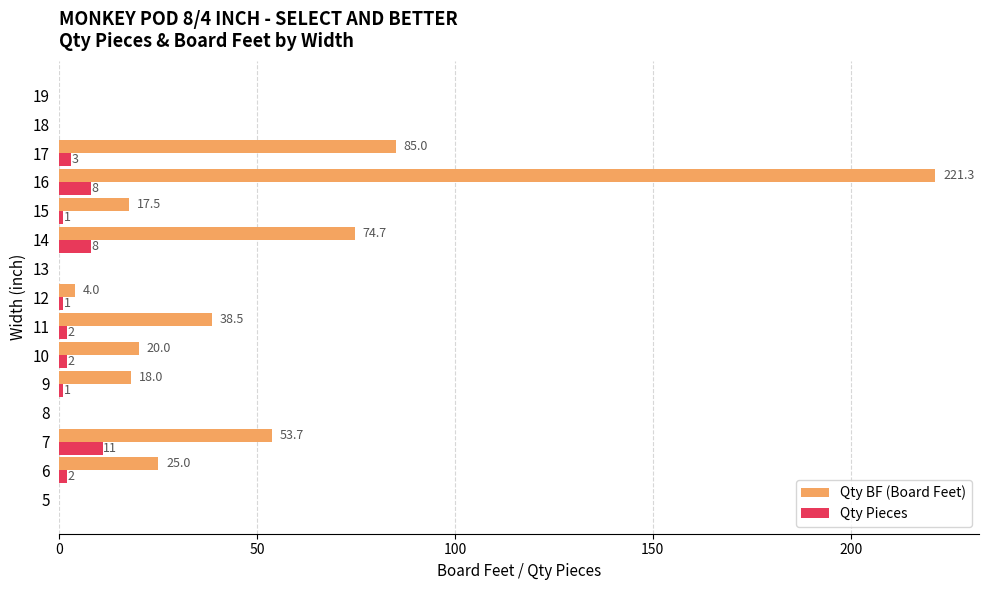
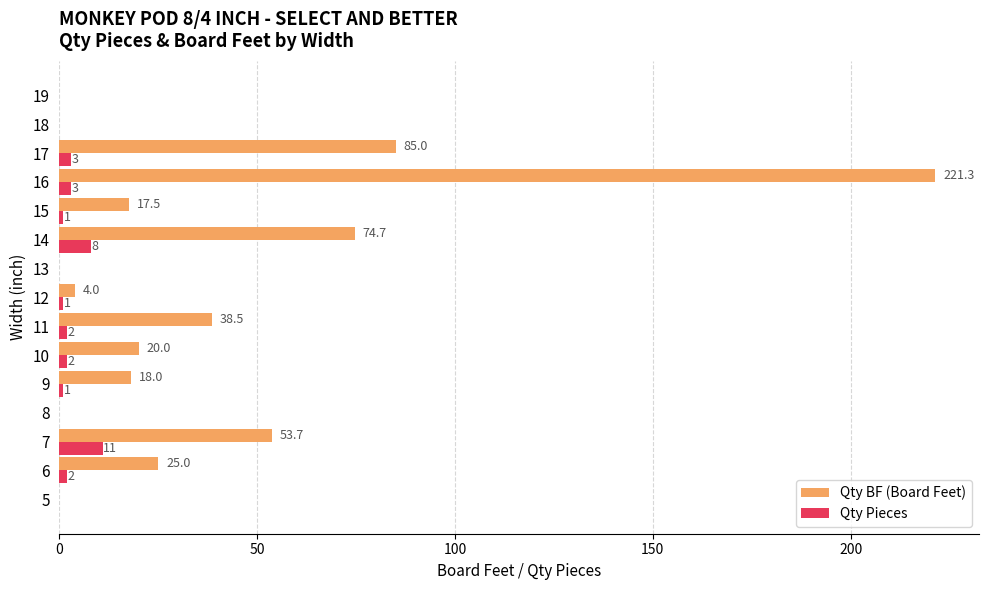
  {
    "Qty BF (Board Feet)": {
      "17": 85.0,
      "16": 221.3,
      "15": 17.5,
      "14": 74.7,
      "12": 4.0,
      "11": 38.5,
      "10": 20.0,
      "9": 18.0,
      "7": 53.7,
      "6": 25.0
    },
    "Qty Pieces": {
      "17": 3,
-     "16": 8,
+     "16": 3,
      "15": 1,
      "14": 8,
      "12": 1,
      "11": 2,
      "10": 2,
      "9": 1,
      "7": 11,
      "6": 2
    }
  }
